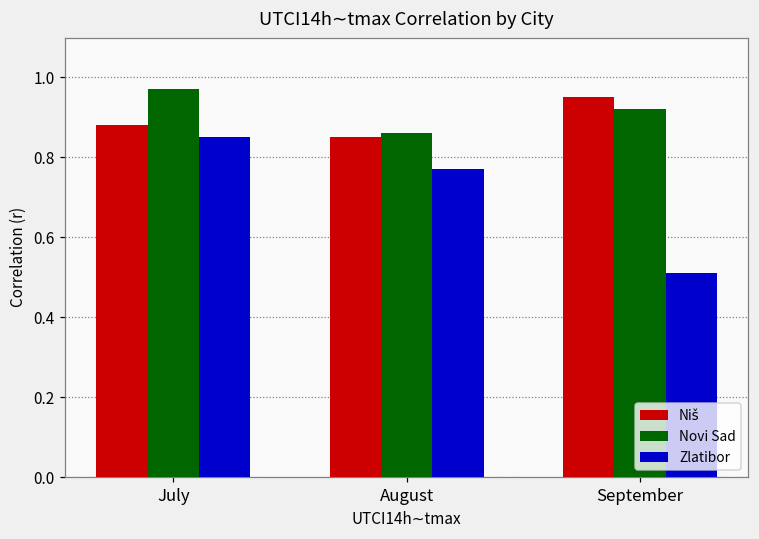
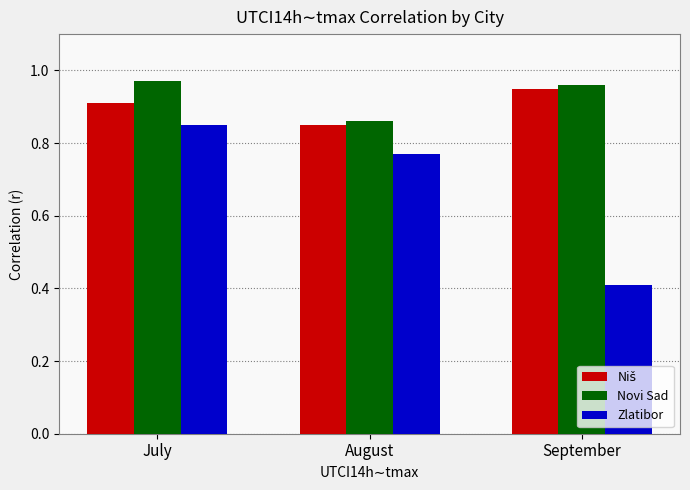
  {
    "Niš": {
-     "July": 0.88,
+     "July": 0.91,
      "August": 0.85,
      "September": 0.95
    },
    "Novi Sad": {
      "July": 0.97,
      "August": 0.86,
-     "September": 0.92
+     "September": 0.96
    },
    "Zlatibor": {
      "July": 0.85,
      "August": 0.77,
-     "September": 0.51
+     "September": 0.41
    }
  }
